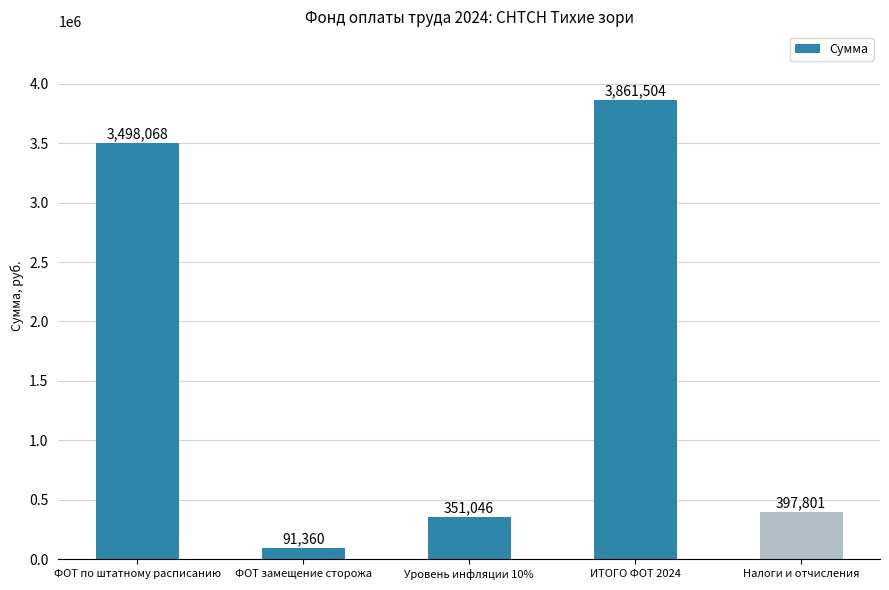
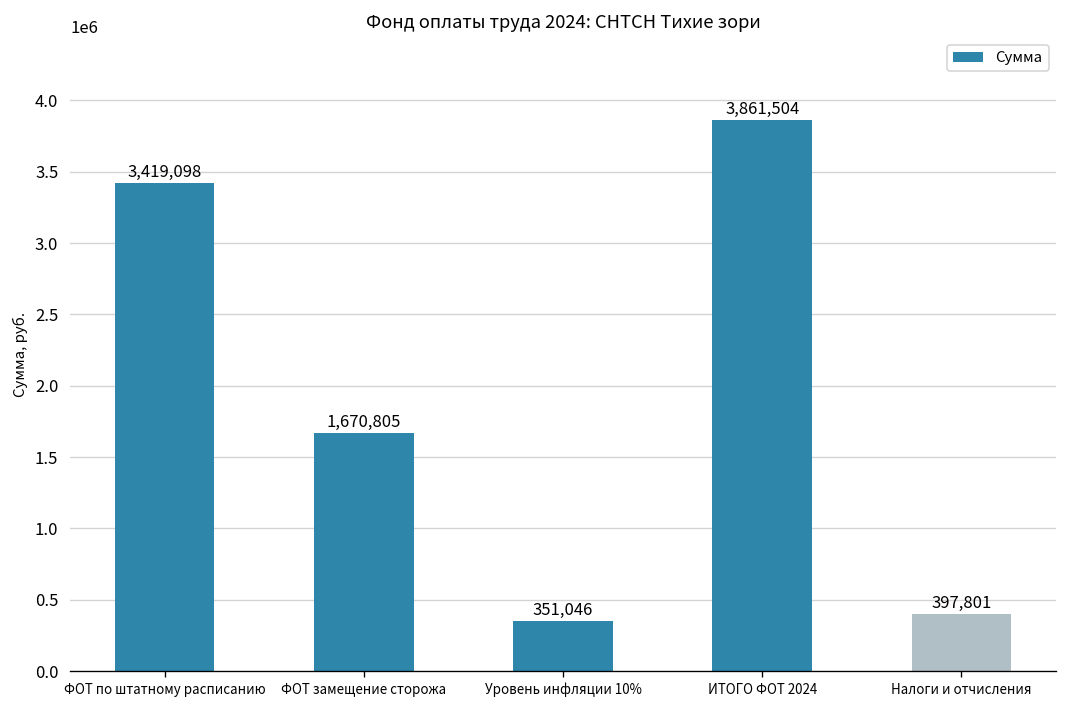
  {
-   "ФОТ по штатному расписанию": "3,498,068",
-   "ФОТ замещение сторожа": "91,360",
+   "ФОТ по штатному расписанию": "3,419,098",
+   "ФОТ замещение сторожа": "1,670,805",
    "Уровень инфляции 10%": "351,046",
    "ИТОГО ФОТ 2024": "3,861,504",
    "Налоги и отчисления": "397,801"
  }
